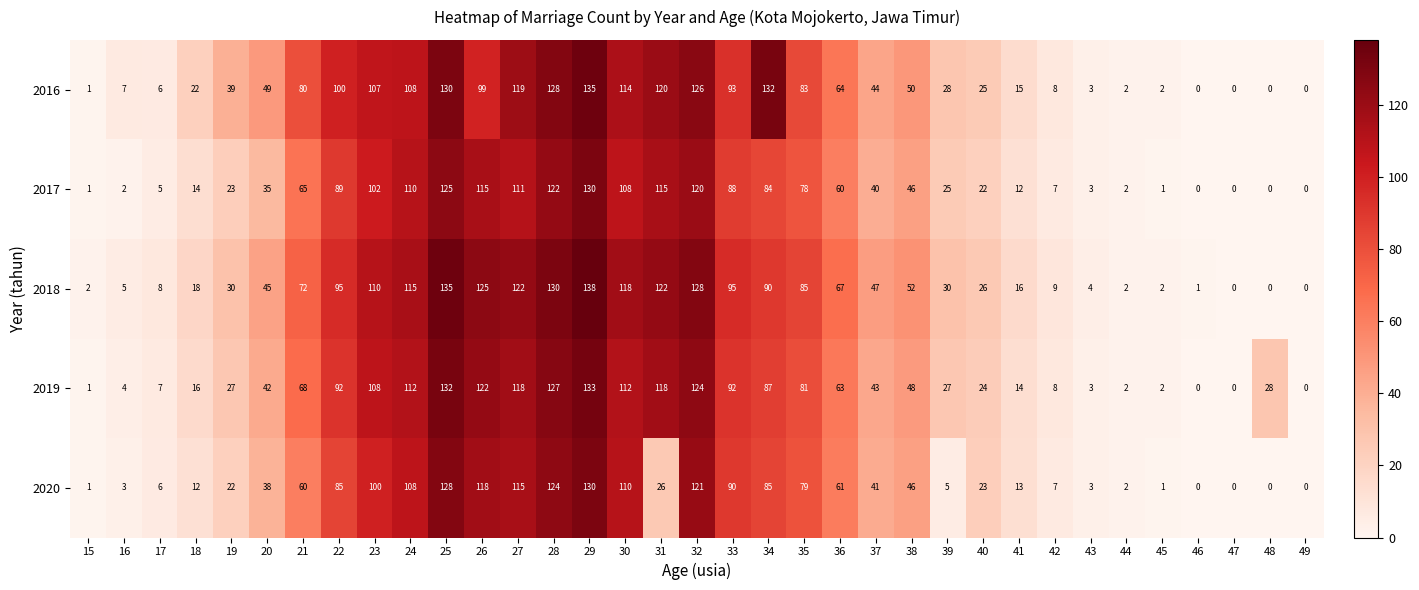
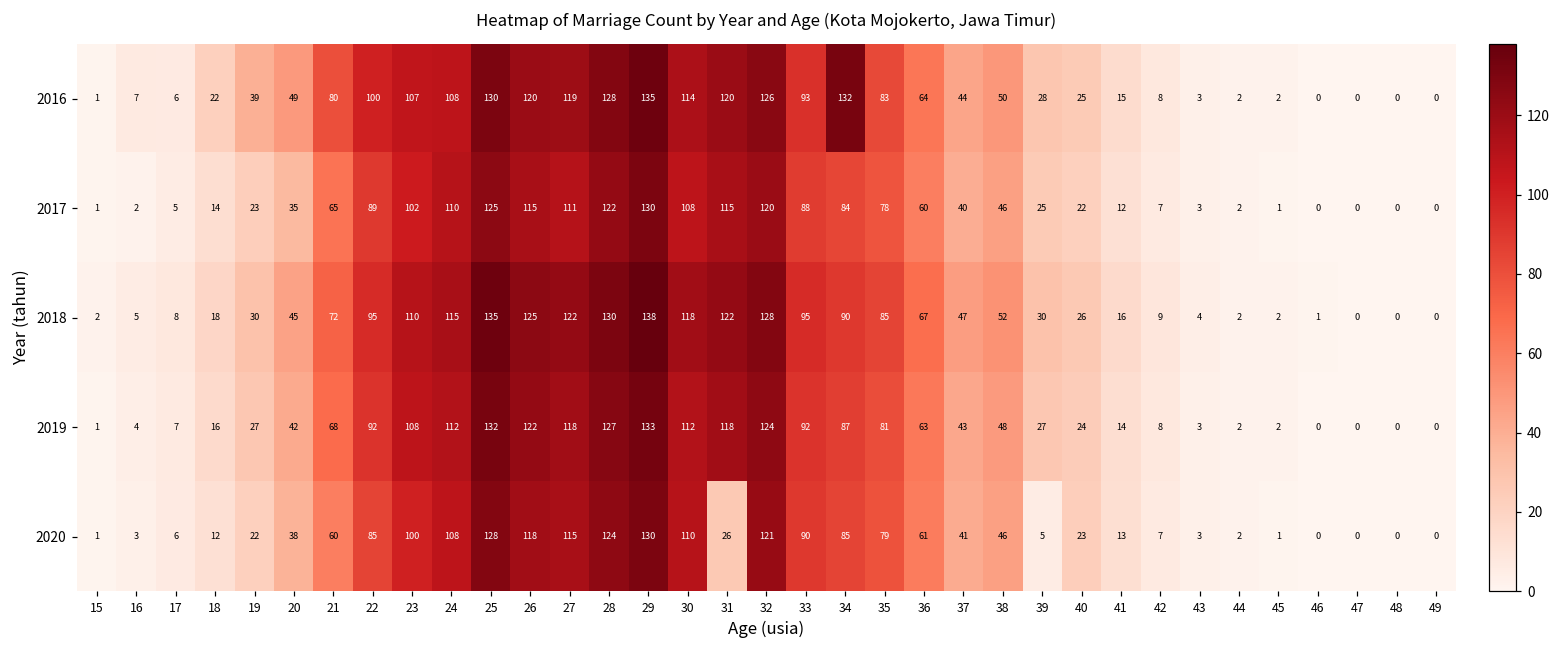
  {
    "2016": {
      "15": 1,
      "16": 7,
      "17": 6,
      "18": 22,
      "19": 39,
      "20": 49,
      "21": 80,
      "22": 100,
      "23": 107,
      "24": 108,
      "25": 130,
-     "26": 99,
+     "26": 120,
      "27": 119,
      "28": 128,
      "29": 135,
      "30": 114,
      "31": 120,
      "32": 126,
      "33": 93,
      "34": 132,
      "35": 83,
      "36": 64,
      "37": 44,
      "38": 50,
      "39": 28,
      "40": 25,
      "41": 15,
      "42": 8,
      "43": 3,
      "44": 2,
      "45": 2,
      "46": 0,
      "47": 0,
      "48": 0,
      "49": 0
    },
    "2017": {
      "15": 1,
      "16": 2,
      "17": 5,
      "18": 14,
      "19": 23,
      "20": 35,
      "21": 65,
      "22": 89,
      "23": 102,
      "24": 110,
      "25": 125,
      "26": 115,
      "27": 111,
      "28": 122,
      "29": 130,
      "30": 108,
      "31": 115,
      "32": 120,
      "33": 88,
      "34": 84,
      "35": 78,
      "36": 60,
      "37": 40,
      "38": 46,
      "39": 25,
      "40": 22,
      "41": 12,
      "42": 7,
      "43": 3,
      "44": 2,
      "45": 1,
      "46": 0,
      "47": 0,
      "48": 0,
      "49": 0
    },
    "2018": {
      "15": 2,
      "16": 5,
      "17": 8,
      "18": 18,
      "19": 30,
      "20": 45,
      "21": 72,
      "22": 95,
      "23": 110,
      "24": 115,
      "25": 135,
      "26": 125,
      "27": 122,
      "28": 130,
      "29": 138,
      "30": 118,
      "31": 122,
      "32": 128,
      "33": 95,
      "34": 90,
      "35": 85,
      "36": 67,
      "37": 47,
      "38": 52,
      "39": 30,
      "40": 26,
      "41": 16,
      "42": 9,
      "43": 4,
      "44": 2,
      "45": 2,
      "46": 1,
      "47": 0,
      "48": 0,
      "49": 0
    },
    "2019": {
      "15": 1,
      "16": 4,
      "17": 7,
      "18": 16,
      "19": 27,
      "20": 42,
      "21": 68,
      "22": 92,
      "23": 108,
      "24": 112,
      "25": 132,
      "26": 122,
      "27": 118,
      "28": 127,
      "29": 133,
      "30": 112,
      "31": 118,
      "32": 124,
      "33": 92,
      "34": 87,
      "35": 81,
      "36": 63,
      "37": 43,
      "38": 48,
      "39": 27,
      "40": 24,
      "41": 14,
      "42": 8,
      "43": 3,
      "44": 2,
      "45": 2,
      "46": 0,
      "47": 0,
-     "48": 28,
+     "48": 0,
      "49": 0
    },
    "2020": {
      "15": 1,
      "16": 3,
      "17": 6,
      "18": 12,
      "19": 22,
      "20": 38,
      "21": 60,
      "22": 85,
      "23": 100,
      "24": 108,
      "25": 128,
      "26": 118,
      "27": 115,
      "28": 124,
      "29": 130,
      "30": 110,
      "31": 26,
      "32": 121,
      "33": 90,
      "34": 85,
      "35": 79,
      "36": 61,
      "37": 41,
      "38": 46,
      "39": 5,
      "40": 23,
      "41": 13,
      "42": 7,
      "43": 3,
      "44": 2,
      "45": 1,
      "46": 0,
      "47": 0,
      "48": 0,
      "49": 0
    }
  }
